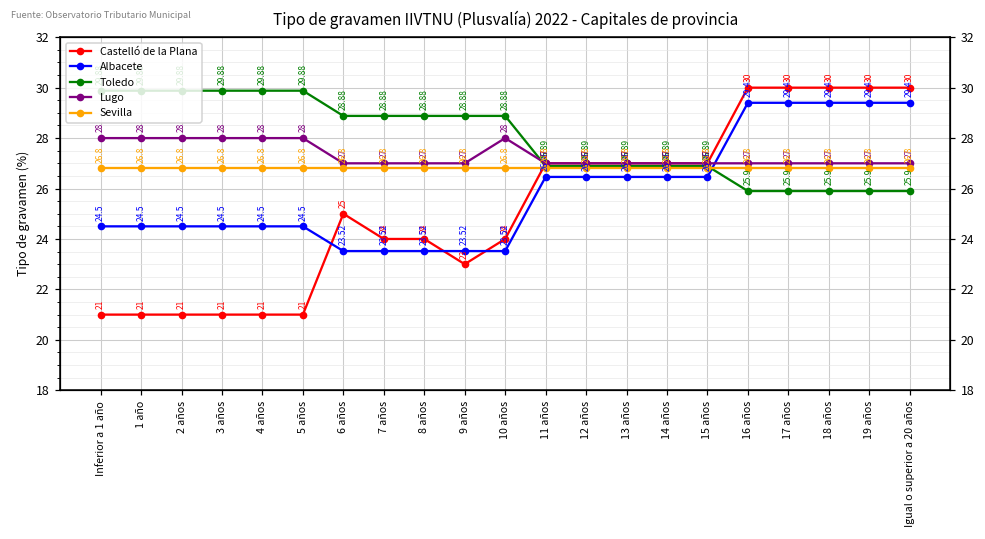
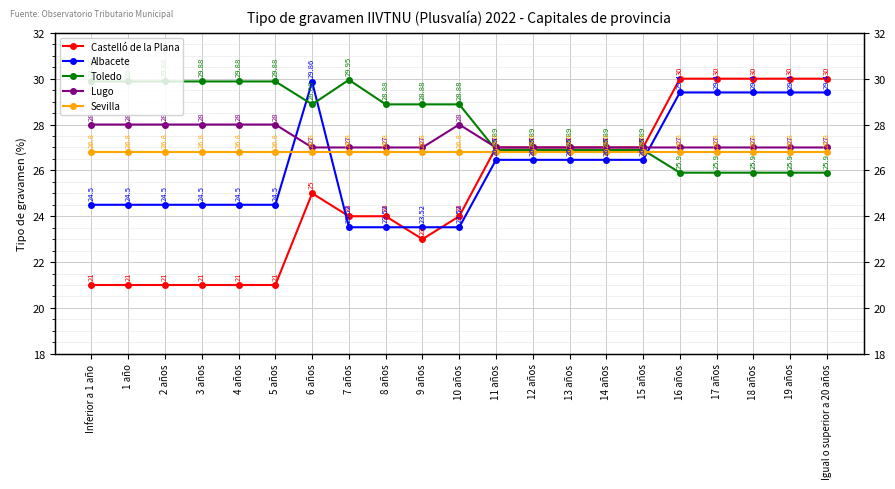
  {
    "Castelló de la Plana": {
      "Inferior a 1 año": 21,
      "1 año": 21,
      "2 años": 21,
      "3 años": 21,
      "4 años": 21,
      "5 años": 21,
      "6 años": 25,
      "16 años": 30,
      "17 años": 30,
      "18 años": 30,
      "19 años": 30,
      "Igual o superior a 20 años": 30
    },
    "Albacete": {
      "Inferior a 1 año": 24.5,
      "1 año": 24.5,
      "2 años": 24.5,
      "3 años": 24.5,
      "4 años": 24.5,
      "5 años": 24.5,
-     "6 años": 23.52,
+     "6 años": 29.86,
      "9 años": 23.52
    },
    "Toledo": {
      "3 años": 29.88,
      "4 años": 29.88,
      "5 años": 29.88,
-     "7 años": 28.88,
+     "7 años": 29.95,
      "8 años": 28.88,
      "9 años": 28.88,
      "10 años": 28.88
    },
    "Lugo": {
      "3 años": 28,
      "4 años": 28,
      "5 años": 28,
      "10 años": 28
    },
    "Sevilla": {
      "Inferior a 1 año": 26.8,
      "1 año": 26.8,
      "2 años": 26.8,
      "3 años": 26.8,
      "4 años": 26.8,
      "5 años": 26.8,
      "10 años": 26.8
    }
  }
